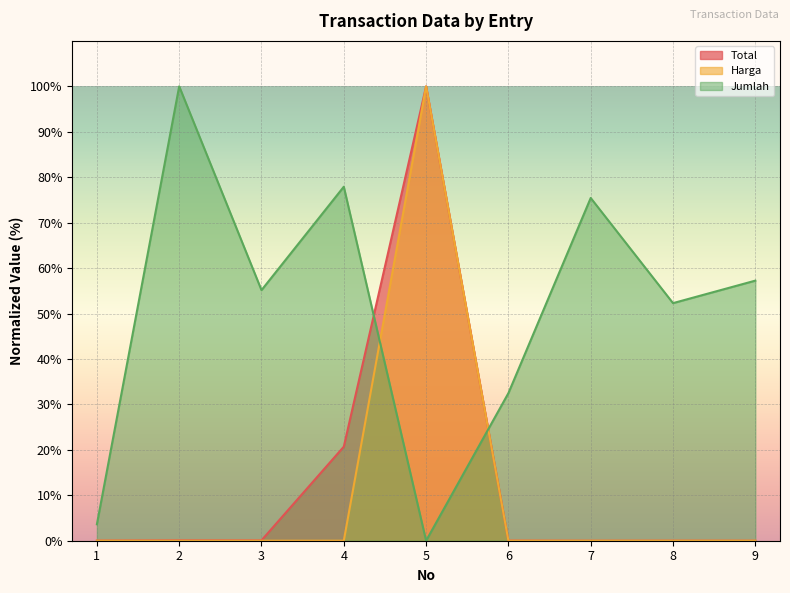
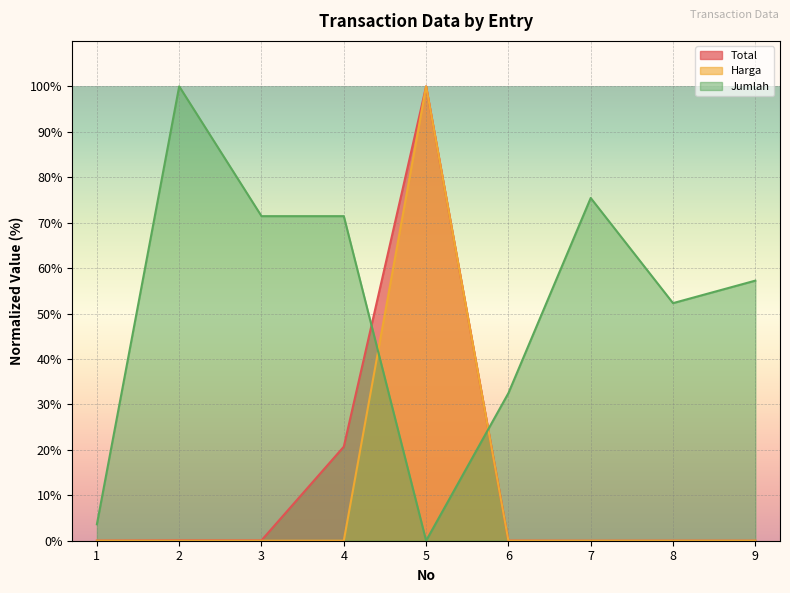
  {
    "Total": {
      "4": "21%"
    },
    "Harga": {
      "4": "0%"
    },
    "Jumlah": {
      "1": "4%",
      "2": "100%",
-     "3": "55%",
-     "4": "78%",
+     "3": "71%",
+     "4": "71%",
      "5": "0%",
      "6": "32%",
      "7": "75%",
      "8": "52%",
      "9": "57%"
    }
  }
